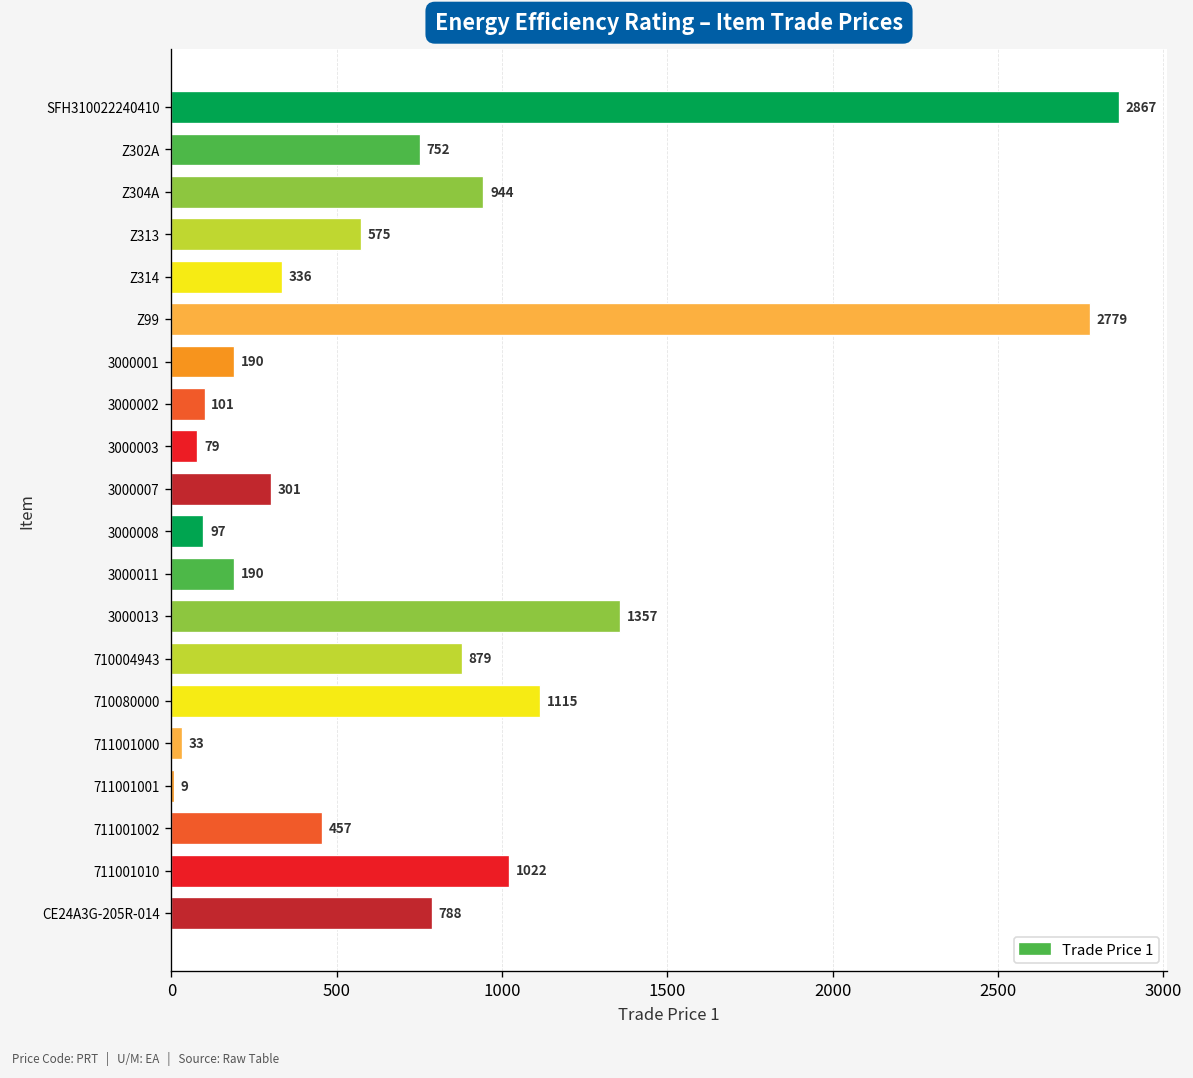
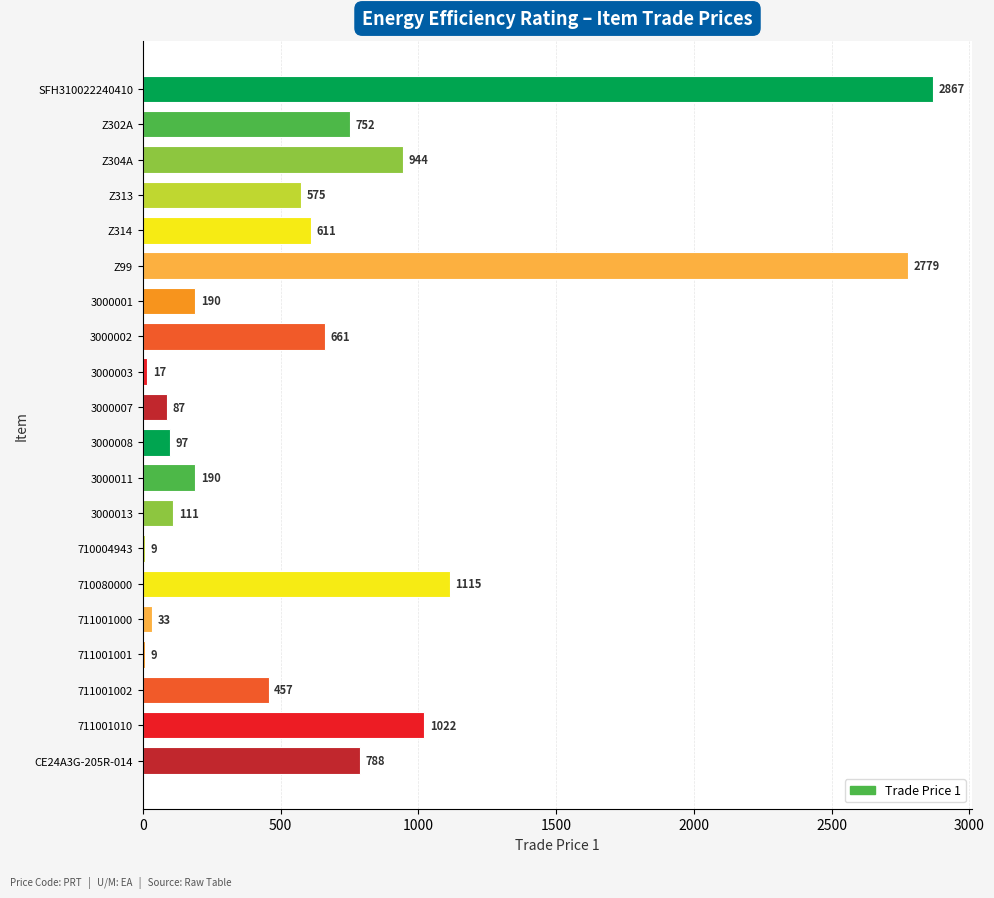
  {
    "SFH310022240410": 2867,
    "Z302A": 752,
    "Z304A": 944,
    "Z313": 575,
-   "Z314": 336,
+   "Z314": 611,
    "Z99": 2779,
    "3000001": 190,
-   "3000002": 101,
-   "3000003": 79,
-   "3000007": 301,
+   "3000002": 661,
+   "3000003": 17,
+   "3000007": 87,
    "3000008": 97,
    "3000011": 190,
-   "3000013": 1357,
-   "710004943": 879,
+   "3000013": 111,
+   "710004943": 9,
    "710080000": 1115,
    "711001000": 33,
    "711001001": 9,
    "711001002": 457,
    "711001010": 1022,
    "CE24A3G-205R-014": 788
  }
